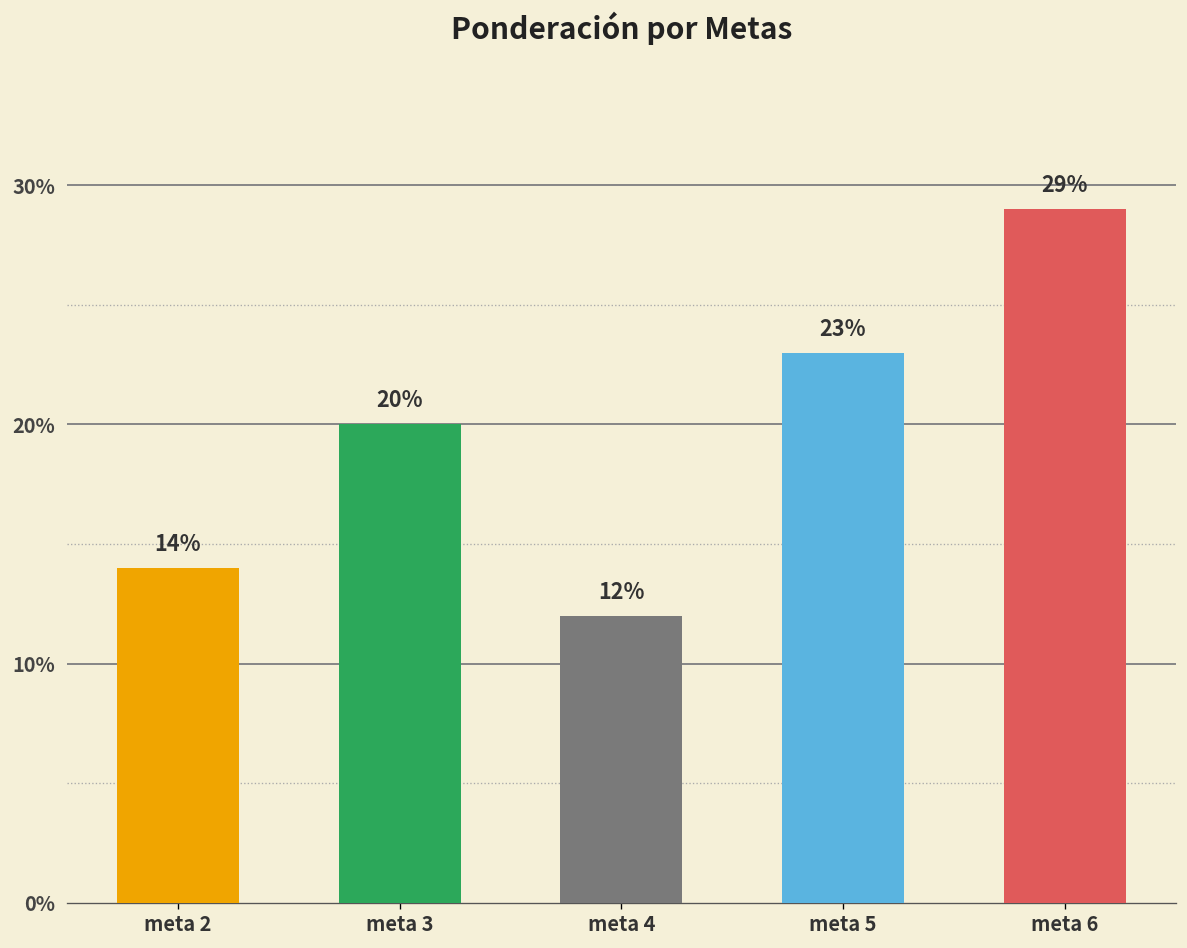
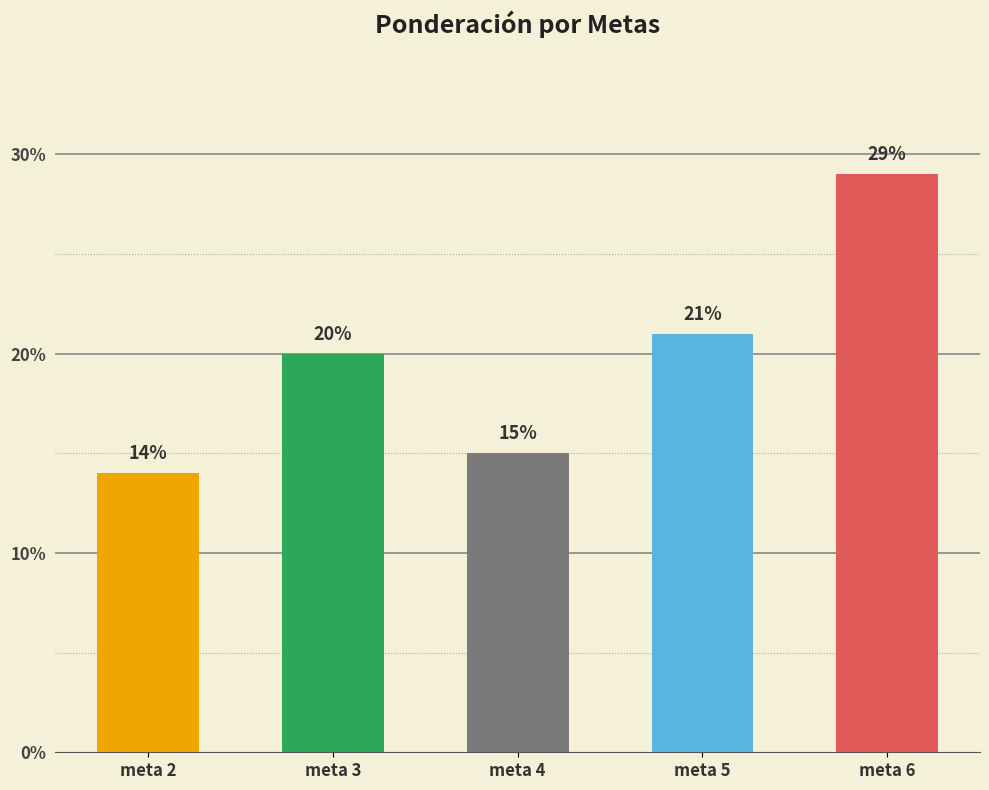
  {
    "meta 2": "14%",
    "meta 3": "20%",
-   "meta 4": "12%",
-   "meta 5": "23%",
+   "meta 4": "15%",
+   "meta 5": "21%",
    "meta 6": "29%"
  }
